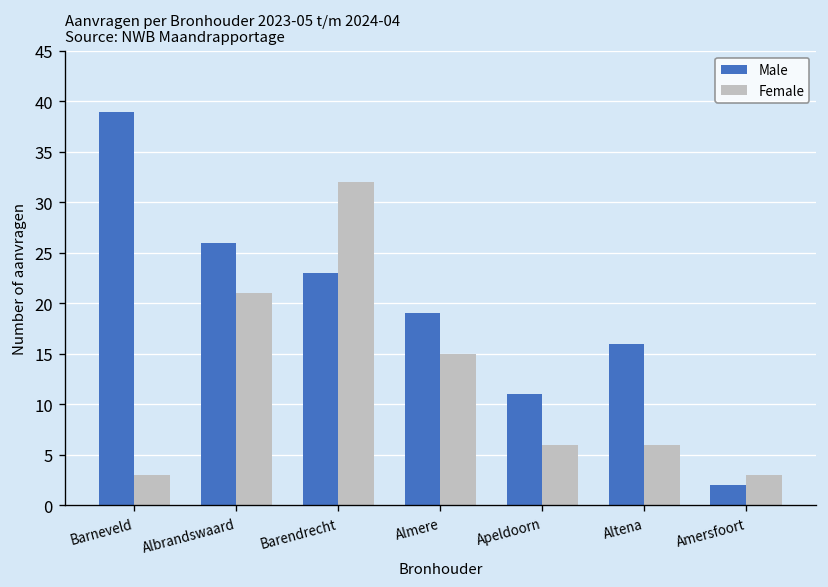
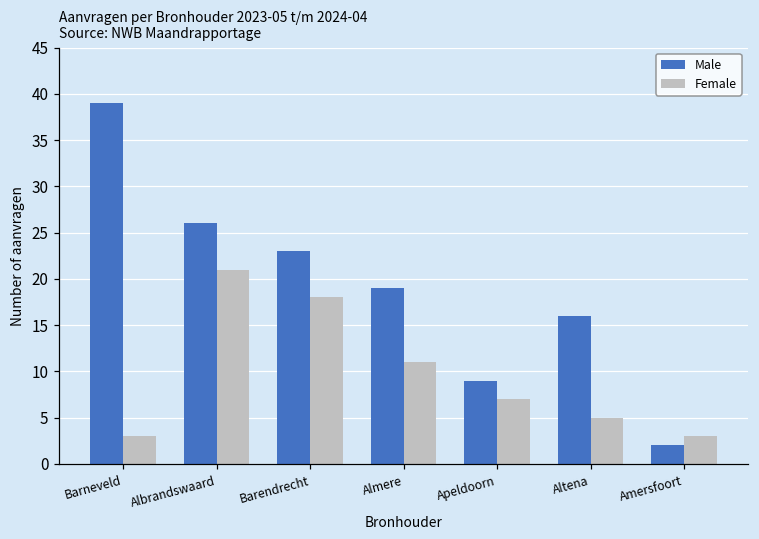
  {
    "Male": {
      "Barneveld": 39,
      "Albrandswaard": 26,
      "Barendrecht": 23,
      "Almere": 19,
-     "Apeldoorn": 11,
+     "Apeldoorn": 9,
      "Altena": 16,
      "Amersfoort": 2
    },
    "Female": {
      "Barneveld": 3,
      "Albrandswaard": 21,
-     "Barendrecht": 32,
-     "Almere": 15,
-     "Apeldoorn": 6,
-     "Altena": 6,
+     "Barendrecht": 18,
+     "Almere": 11,
+     "Apeldoorn": 7,
+     "Altena": 5,
      "Amersfoort": 3
    }
  }
